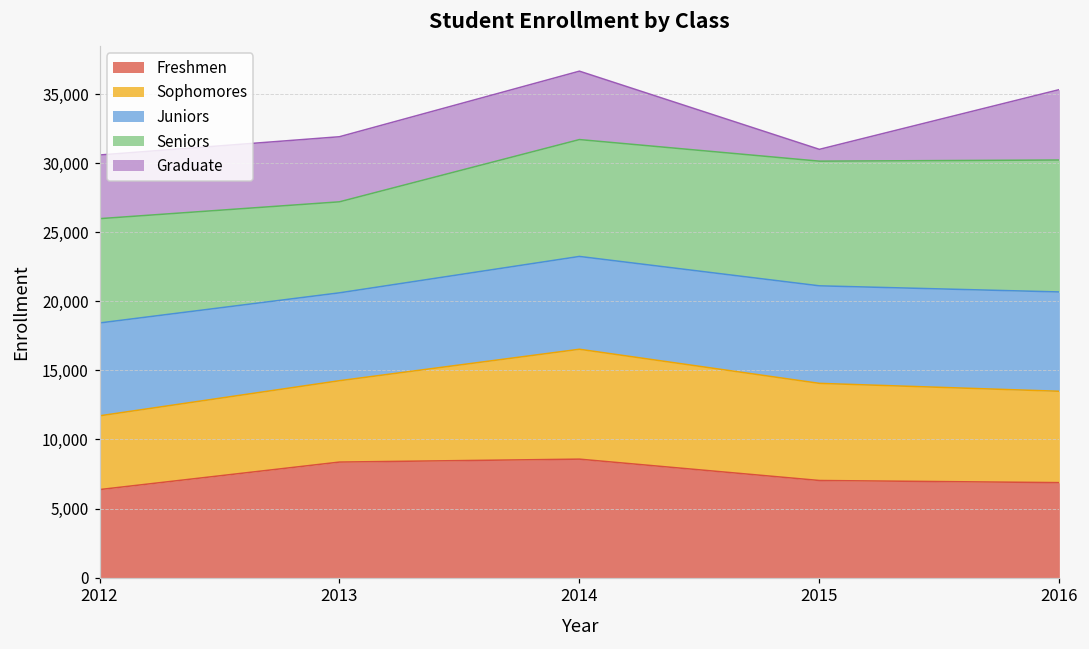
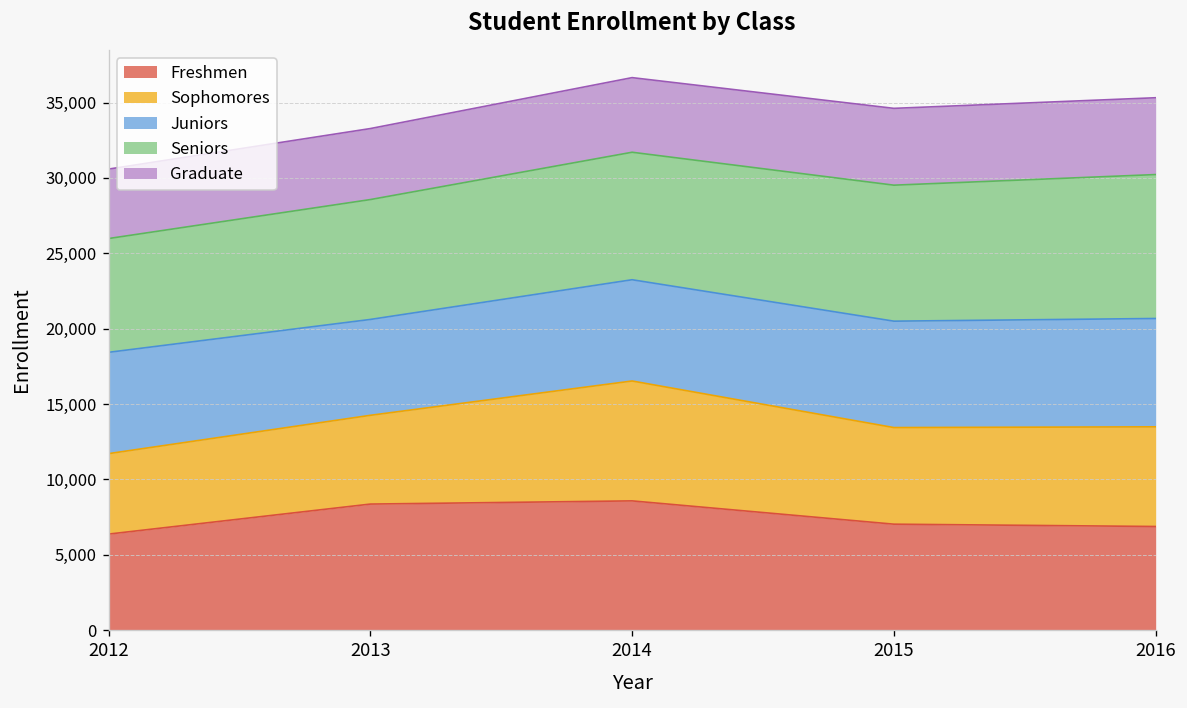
  {
    "Freshmen": {
      "2012": "6,400",
      "2013": "8,400",
      "2014": "8,600",
      "2015": "7,000",
      "2016": "6,900"
    },
    "Sophomores": {
      "2012": "5,300",
      "2013": "5,900",
      "2014": "8,000",
-     "2015": "7,000",
+     "2015": "6,400",
      "2016": "6,600"
    },
    "Juniors": {
      "2012": "6,700",
      "2013": "6,400",
      "2014": "6,700",
      "2015": "7,100",
      "2016": "7,200"
    },
    "Seniors": {
      "2012": "7,500",
-     "2013": "6,600",
+     "2013": "8,000",
      "2014": "8,500",
      "2015": "9,000",
      "2016": "9,500"
    },
    "Graduate": {
      "2012": "4,600",
      "2013": "4,700",
      "2014": "5,000",
-     "2015": "900",
+     "2015": "5,100",
      "2016": "5,100"
    }
  }
